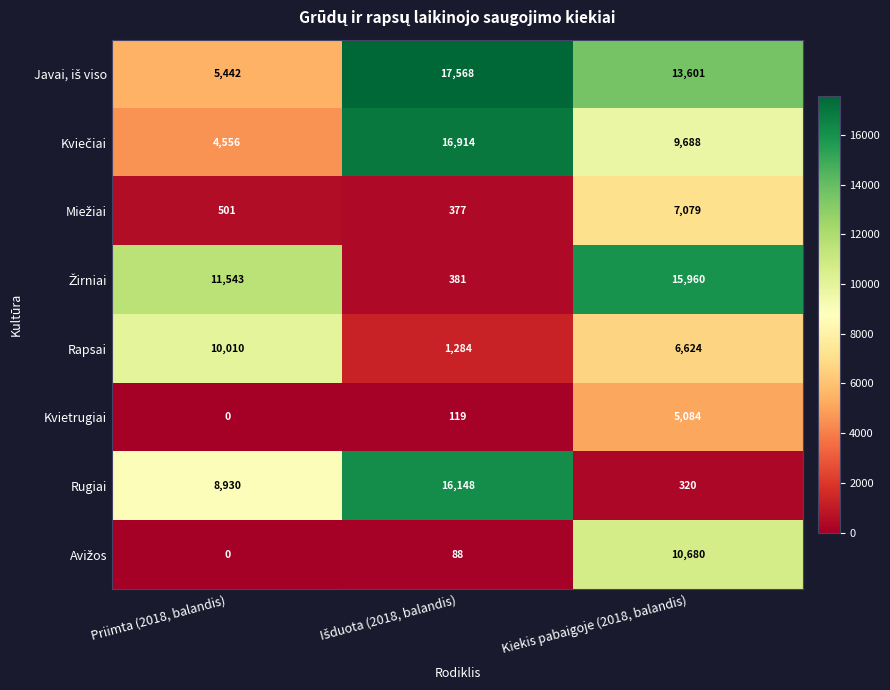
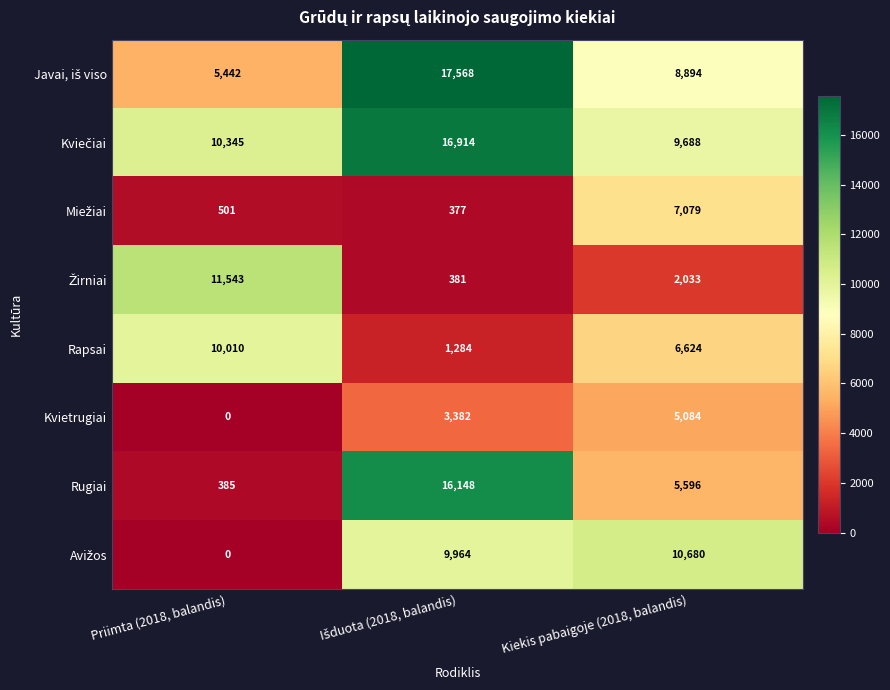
  {
    "Javai, iš viso": {
      "Priimta (2018, balandis)": "5,442",
      "Išduota (2018, balandis)": "17,568",
-     "Kiekis pabaigoje (2018, balandis)": "13,601"
+     "Kiekis pabaigoje (2018, balandis)": "8,894"
    },
    "Kviečiai": {
-     "Priimta (2018, balandis)": "4,556",
+     "Priimta (2018, balandis)": "10,345",
      "Išduota (2018, balandis)": "16,914",
      "Kiekis pabaigoje (2018, balandis)": "9,688"
    },
    "Miežiai": {
      "Priimta (2018, balandis)": "501",
      "Išduota (2018, balandis)": "377",
      "Kiekis pabaigoje (2018, balandis)": "7,079"
    },
    "Žirniai": {
      "Priimta (2018, balandis)": "11,543",
      "Išduota (2018, balandis)": "381",
-     "Kiekis pabaigoje (2018, balandis)": "15,960"
+     "Kiekis pabaigoje (2018, balandis)": "2,033"
    },
    "Rapsai": {
      "Priimta (2018, balandis)": "10,010",
      "Išduota (2018, balandis)": "1,284",
      "Kiekis pabaigoje (2018, balandis)": "6,624"
    },
    "Kvietrugiai": {
      "Priimta (2018, balandis)": "0",
-     "Išduota (2018, balandis)": "119",
+     "Išduota (2018, balandis)": "3,382",
      "Kiekis pabaigoje (2018, balandis)": "5,084"
    },
    "Rugiai": {
-     "Priimta (2018, balandis)": "8,930",
+     "Priimta (2018, balandis)": "385",
      "Išduota (2018, balandis)": "16,148",
-     "Kiekis pabaigoje (2018, balandis)": "320"
+     "Kiekis pabaigoje (2018, balandis)": "5,596"
    },
    "Avižos": {
      "Priimta (2018, balandis)": "0",
-     "Išduota (2018, balandis)": "88",
+     "Išduota (2018, balandis)": "9,964",
      "Kiekis pabaigoje (2018, balandis)": "10,680"
    }
  }
